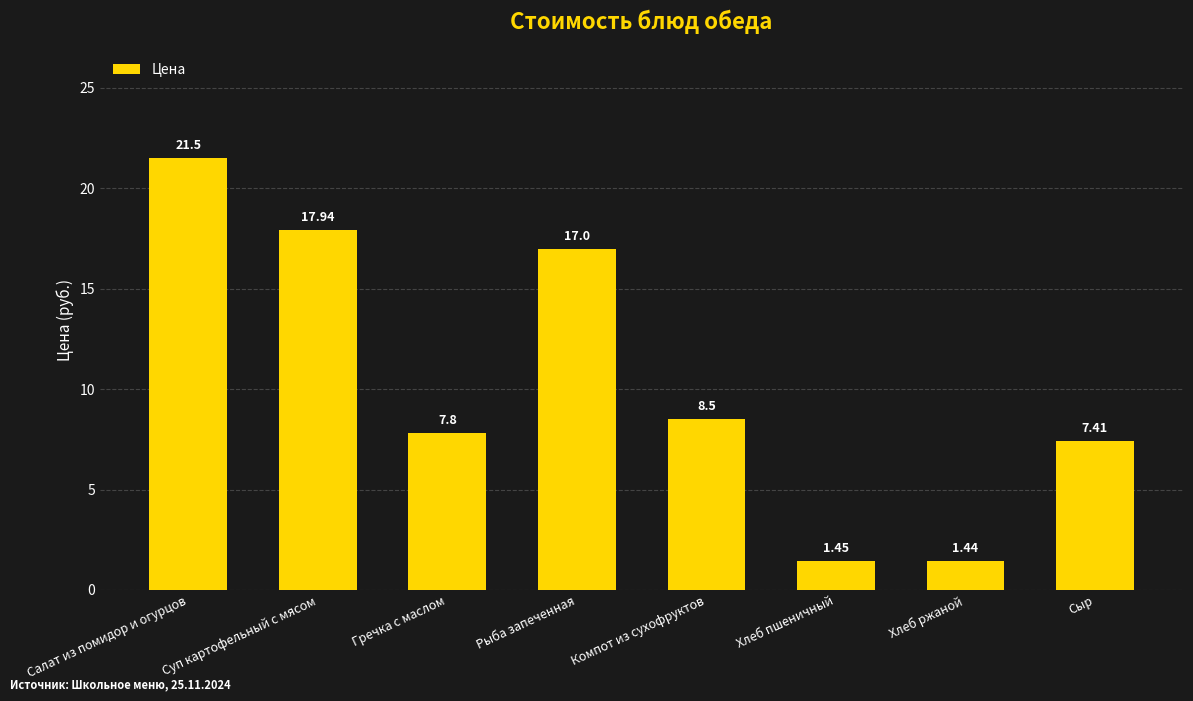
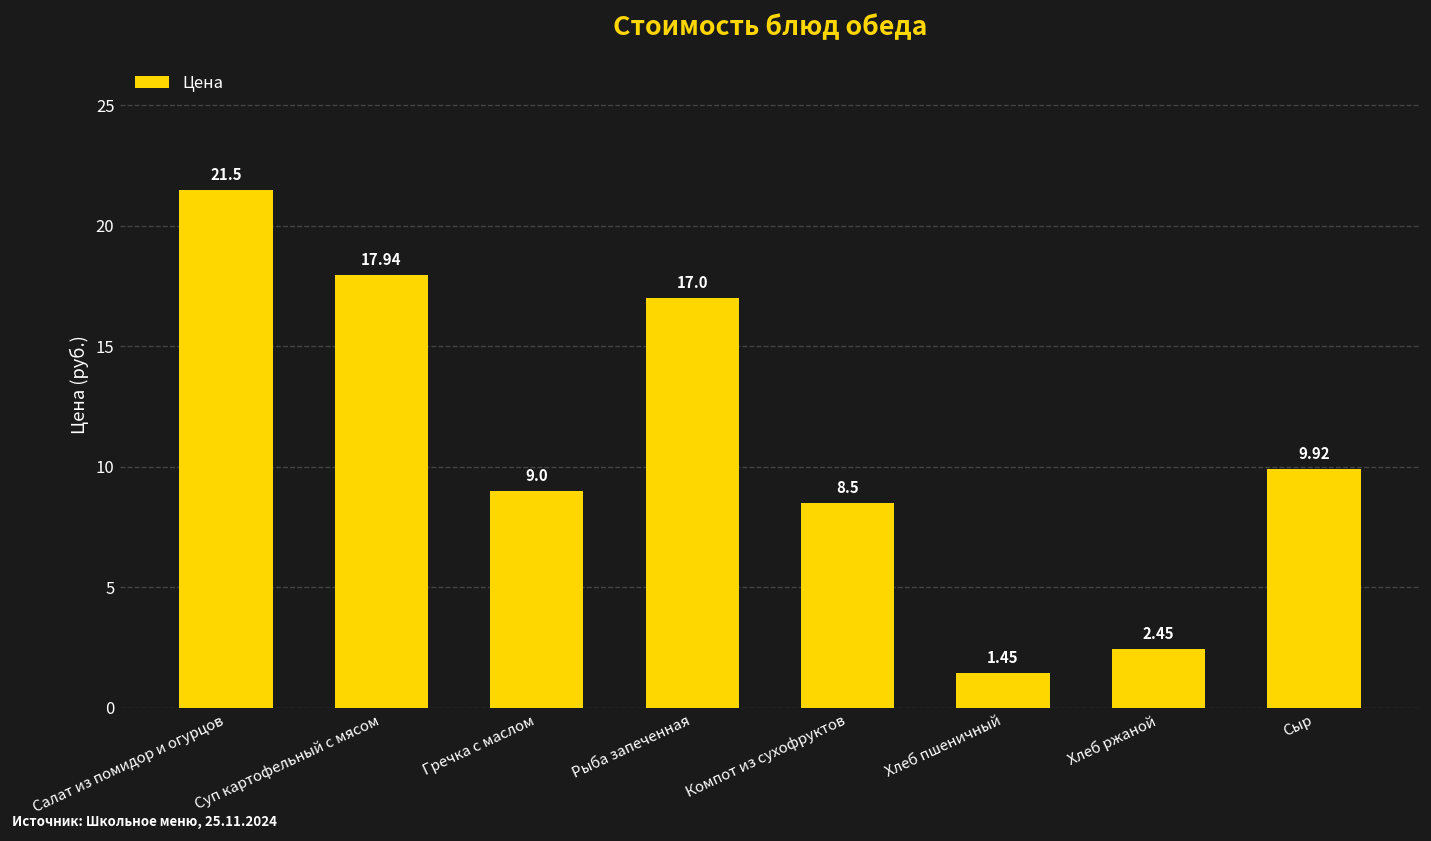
  {
    "Салат из помидор и огурцов": 21.5,
    "Суп картофельный с мясом": 17.94,
-   "Гречка с маслом": 7.8,
+   "Гречка с маслом": 9.0,
    "Рыба запеченная": 17.0,
    "Компот из сухофруктов": 8.5,
    "Хлеб пшеничный": 1.45,
-   "Хлеб ржаной": 1.44,
-   "Сыр": 7.41
+   "Хлеб ржаной": 2.45,
+   "Сыр": 9.92
  }
